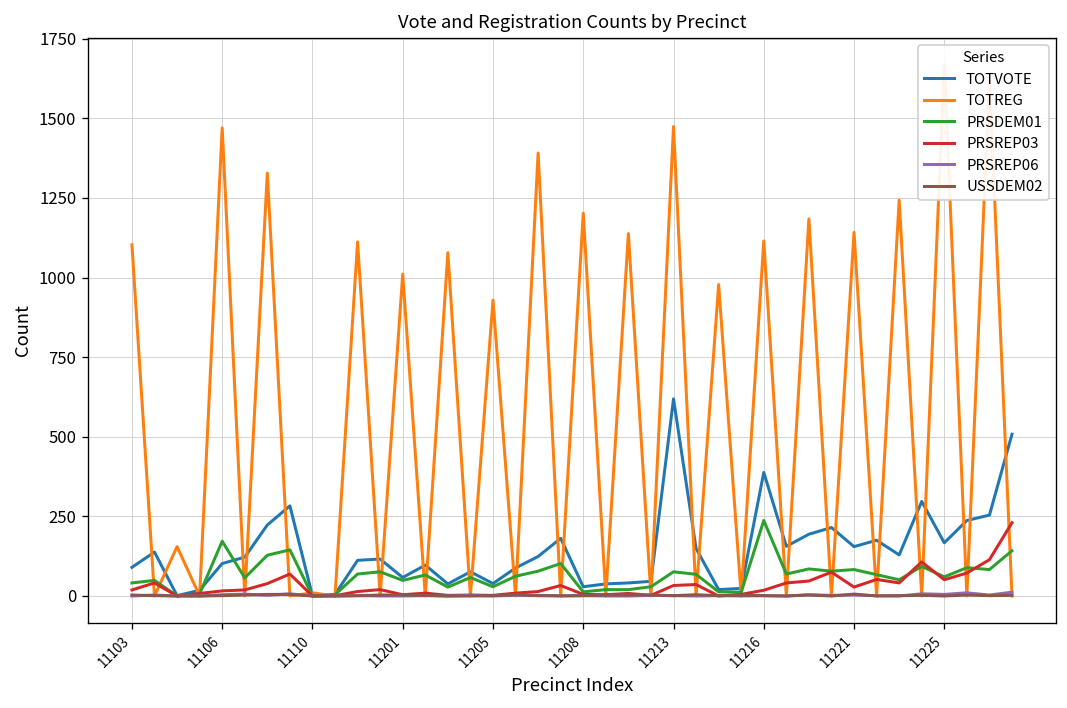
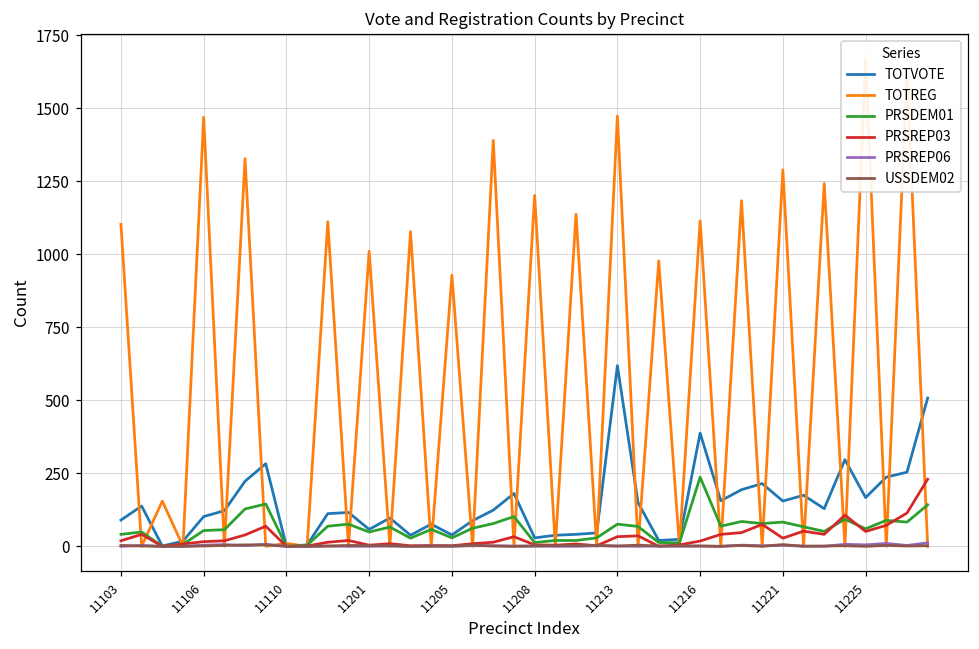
  {
    "TOTVOTE": {
      "11103": 90,
      "11106": 100,
      "11205": 40,
      "11208": 30,
      "11213": 620,
      "11216": 390,
      "11221": 160,
      "11225": 170
    },
    "TOTREG": {
      "11103": 1100,
      "11106": 1470,
      "11110": 10,
      "11201": 1010,
      "11205": 930,
      "11208": 1200,
      "11213": 1470,
      "11216": 1120,
-     "11221": 1140
+     "11221": 1290
    },
    "PRSDEM01": {
      "11103": 40,
-     "11106": 170,
+     "11106": 50,
      "11205": 30,
      "11213": 80,
      "11216": 240,
      "11221": 80
    },
    "PRSREP03": {
      "11103": 20,
      "11106": 20,
      "11213": 30,
      "11216": 20,
      "11221": 30
    }
  }
